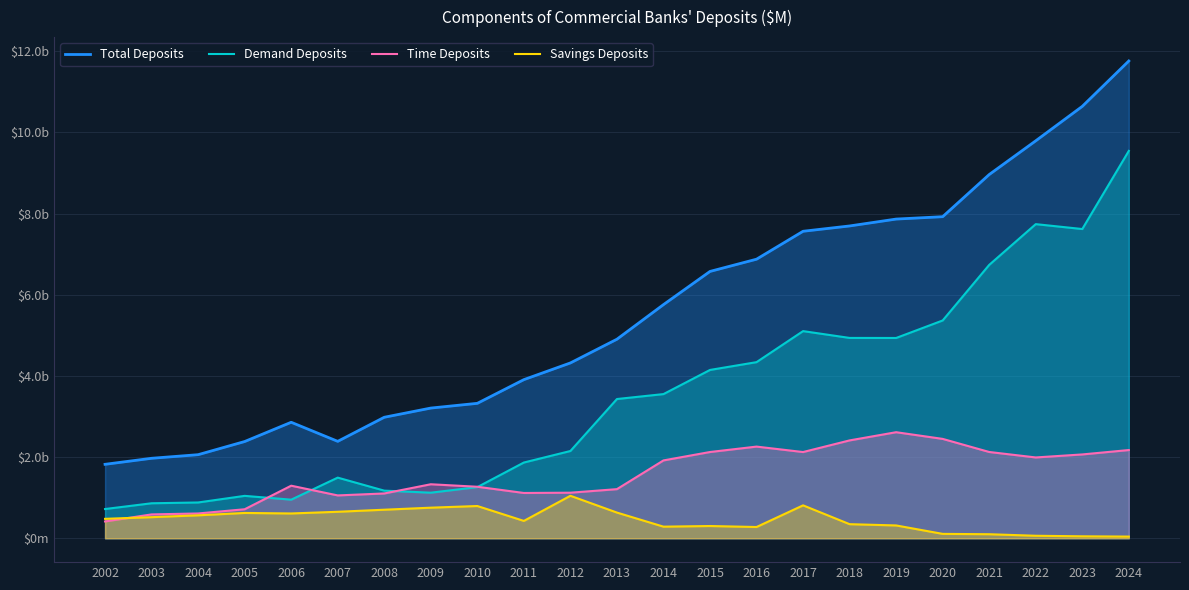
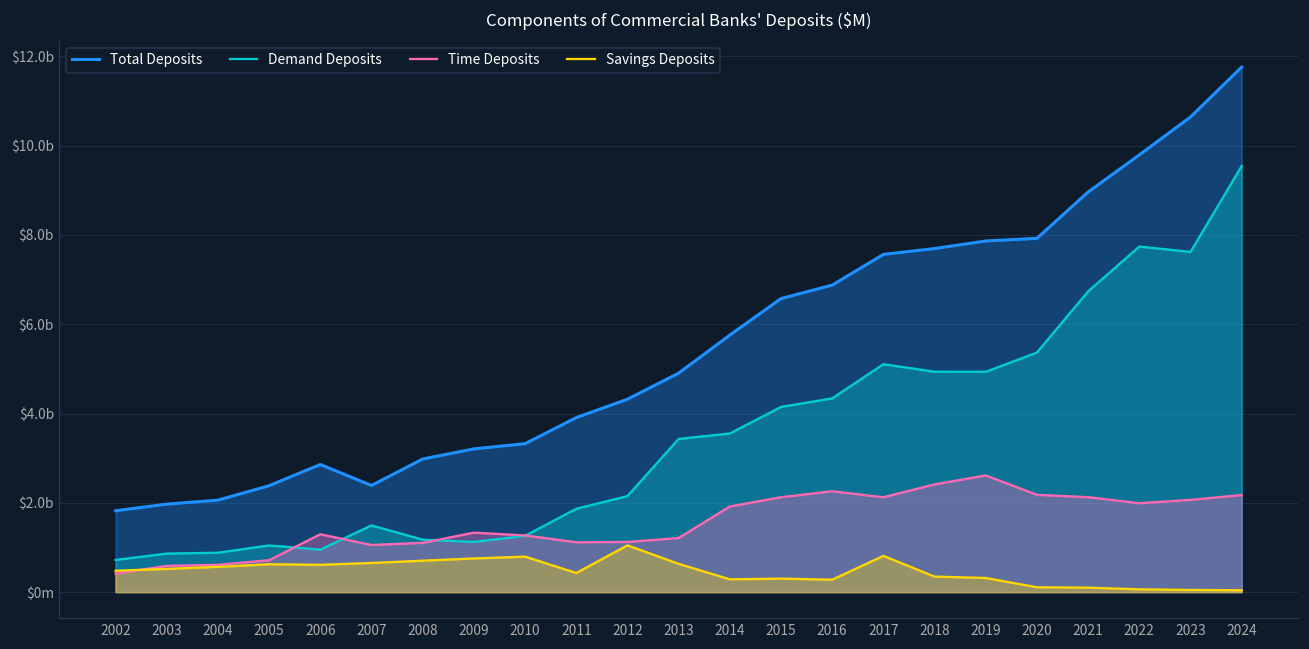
  {
    "Total Deposits": {
      "2002": "$1.8b",
      "2003": "$2.0b",
      "2004": "$2.1b",
      "2005": "$2.4b",
      "2006": "$2.9b",
      "2007": "$2.4b",
      "2008": "$3.0b",
      "2009": "$3.2b",
      "2010": "$3.3b",
      "2011": "$3.9b",
      "2012": "$4.3b",
      "2013": "$4.9b",
      "2014": "$5.8b",
      "2015": "$6.6b",
      "2016": "$6.9b",
      "2017": "$7.6b",
      "2018": "$7.7b",
      "2019": "$7.9b",
      "2020": "$7.9b",
      "2021": "$9.0b",
      "2022": "$9.8b",
      "2023": "$10.6b",
      "2024": "$11.8b"
    },
    "Demand Deposits": {
      "2002": "$0.7b",
      "2003": "$0.9b",
      "2004": "$0.9b",
      "2005": "$1.0b",
      "2006": "$1.0b",
      "2007": "$1.5b",
      "2008": "$1.2b",
      "2009": "$1.1b",
      "2011": "$1.9b",
      "2012": "$2.2b",
      "2013": "$3.4b",
      "2014": "$3.6b",
      "2015": "$4.1b",
      "2016": "$4.3b",
      "2017": "$5.1b",
      "2018": "$4.9b",
      "2019": "$4.9b",
      "2020": "$5.4b",
      "2021": "$6.7b",
      "2022": "$7.7b",
      "2023": "$7.6b",
      "2024": "$9.5b"
    },
    "Time Deposits": {
      "2002": "$0.4b",
      "2003": "$0.6b",
      "2005": "$0.7b",
      "2006": "$1.3b",
      "2007": "$1.1b",
      "2008": "$1.1b",
      "2009": "$1.3b",
      "2011": "$1.1b",
      "2012": "$1.1b",
      "2013": "$1.2b",
      "2014": "$1.9b",
      "2015": "$2.1b",
      "2016": "$2.3b",
      "2017": "$2.1b",
      "2018": "$2.4b",
      "2019": "$2.6b",
-     "2020": "$2.4b",
+     "2020": "$2.2b",
      "2021": "$2.1b",
      "2022": "$2.0b",
      "2023": "$2.1b",
      "2024": "$2.2b"
    },
    "Savings Deposits": {
      "2002": "$0.5b",
      "2003": "$0.5b",
      "2005": "$0.6b",
      "2006": "$0.6b",
      "2007": "$0.7b",
      "2008": "$0.7b",
      "2009": "$0.8b",
      "2010": "$0.8b",
      "2011": "$0.4b",
      "2012": "$1.0b",
      "2013": "$0.6b",
      "2014": "$0.3b",
      "2015": "$0.3b",
      "2016": "$0.3b",
      "2017": "$0.8b",
      "2018": "$0.3b",
      "2019": "$0.3b",
      "2020": "$0.1b",
      "2021": "$0.1b",
      "2022": "$0.1b",
      "2023": "$0.0b",
      "2024": "$0.0b"
    }
  }
